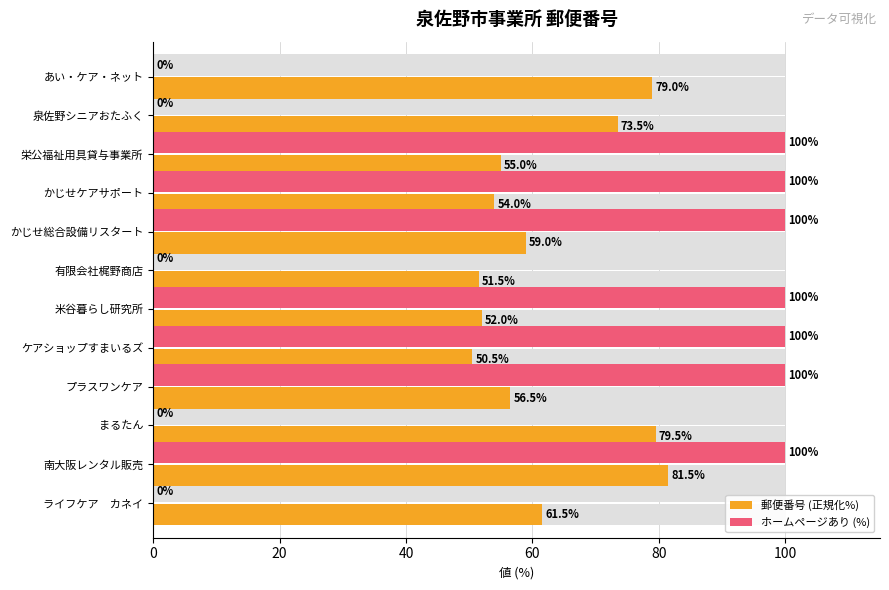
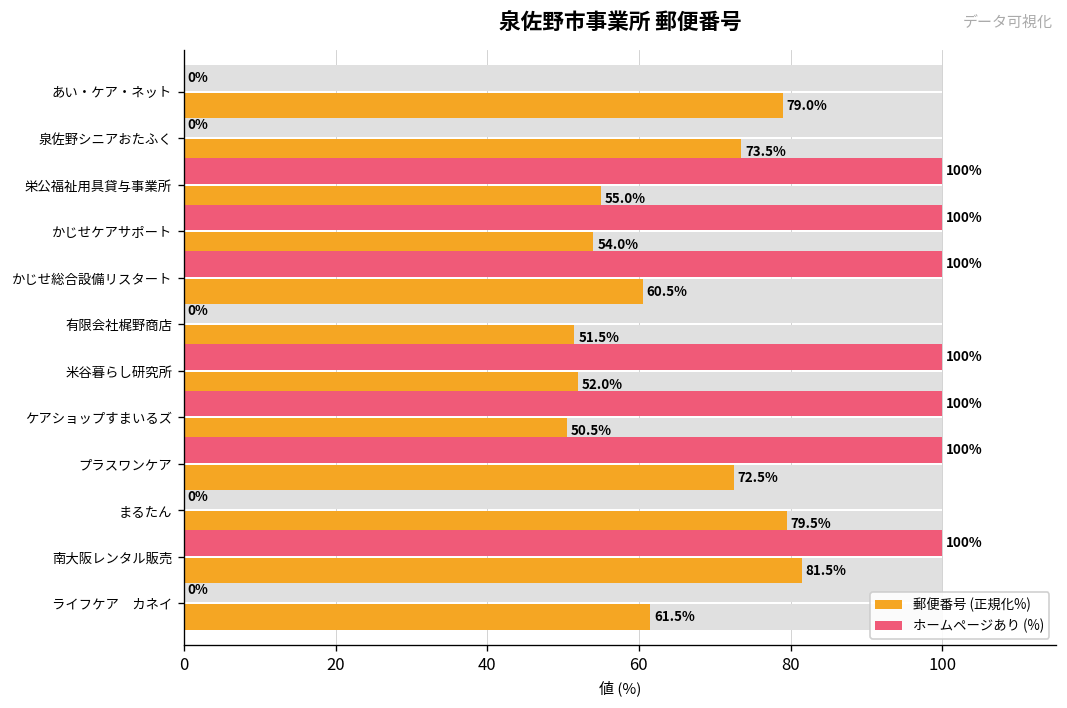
  {
    "郵便番号 (正規化%)": {
-     "かじせ総合設備リスタート": "59.0%",
-     "プラスワンケア": "56.5%"
+     "かじせ総合設備リスタート": "60.5%",
+     "プラスワンケア": "72.5%"
    },
    "ホームページあり (%)": {
      "あい・ケア・ネット": "0%",
      "泉佐野シニアおたふく": "0%",
      "栄公福祉用具貸与事業所": "100%",
      "かじせケアサポート": "100%",
      "かじせ総合設備リスタート": "100%",
      "有限会社梶野商店": "0%",
      "米谷暮らし研究所": "100%",
      "ケアショップすまいるズ": "100%",
      "プラスワンケア": "100%",
      "まるたん": "0%",
      "南大阪レンタル販売": "100%",
      "ライフケア カネイ": "0%"
    }
  }
